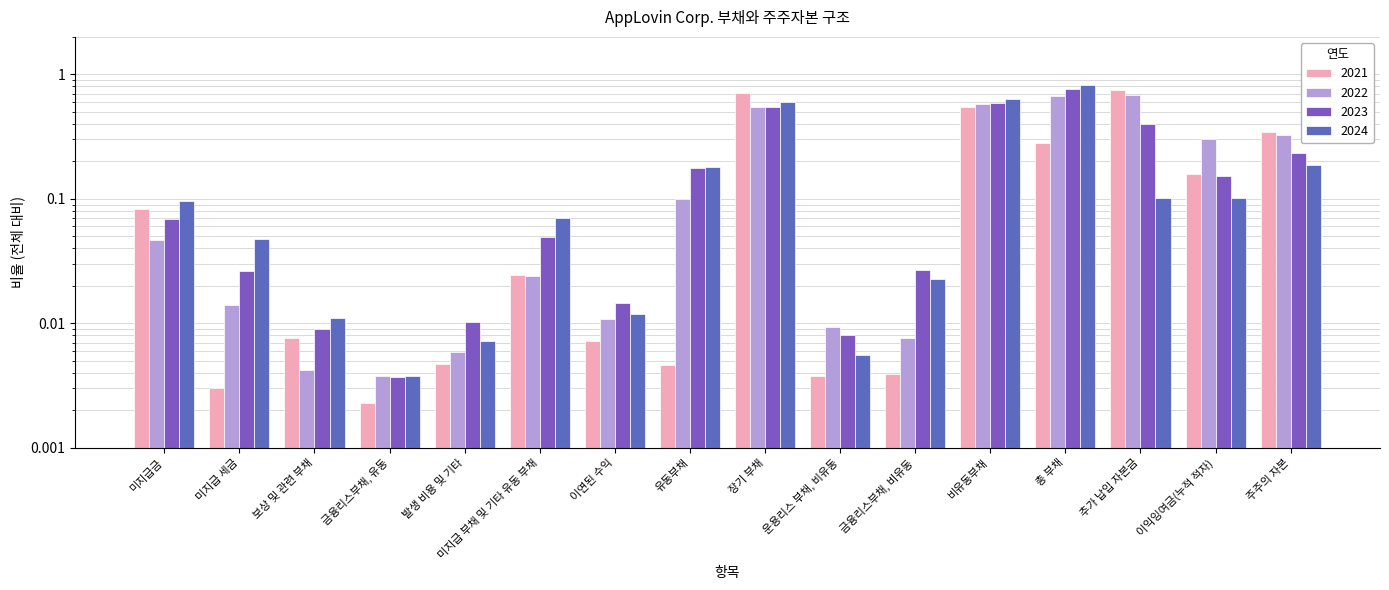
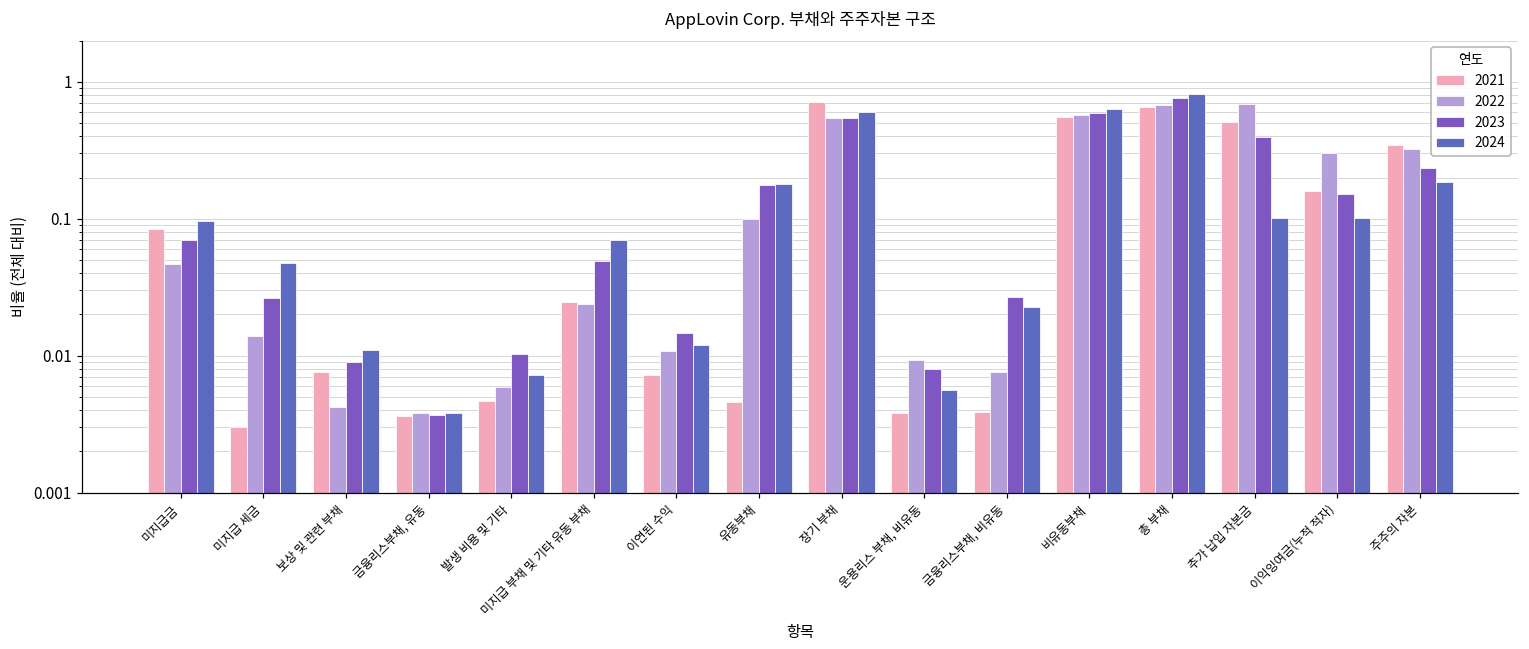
  {
    "2021": {
      "미지급금": 0.08,
      "미지급 세금": 0.0030,
      "보상 및 관련 부채": 0.008,
-     "금융리스부채, 유동": 0.0023,
+     "금융리스부채, 유동": 0.0036,
      "발생 비용 및 기타": 0.0047,
      "미지급 부채 및 기타 유동 부채": 0.025,
      "이연된 수익": 0.007,
      "유동부채": 0.0046,
      "장기 부채": 0.7,
      "운용리스 부채, 비유동": 0.0038,
      "금융리스부채, 비유동": 0.0039,
      "비유동부채": 0.5,
-     "총 부채": 0.28,
-     "추가 납입 자본금": 0.7,
+     "총 부채": 0.7,
+     "추가 납입 자본금": 0.51,
      "이익잉여금(누적 적자)": 0.16,
      "주주의 자본": 0.35
    },
    "2022": {
      "미지급금": 0.047,
      "미지급 세금": 0.014,
      "보상 및 관련 부채": 0.0042,
      "금융리스부채, 유동": 0.0038,
      "발생 비용 및 기타": 0.006,
      "미지급 부채 및 기타 유동 부채": 0.024,
      "이연된 수익": 0.011,
      "유동부채": 0.10,
      "장기 부채": 0.5,
      "운용리스 부채, 비유동": 0.009,
      "금융리스부채, 비유동": 0.008,
      "비유동부채": 0.6,
      "총 부채": 0.7,
      "추가 납입 자본금": 0.7,
      "이익잉여금(누적 적자)": 0.30,
      "주주의 자본": 0.33
    }
  }
